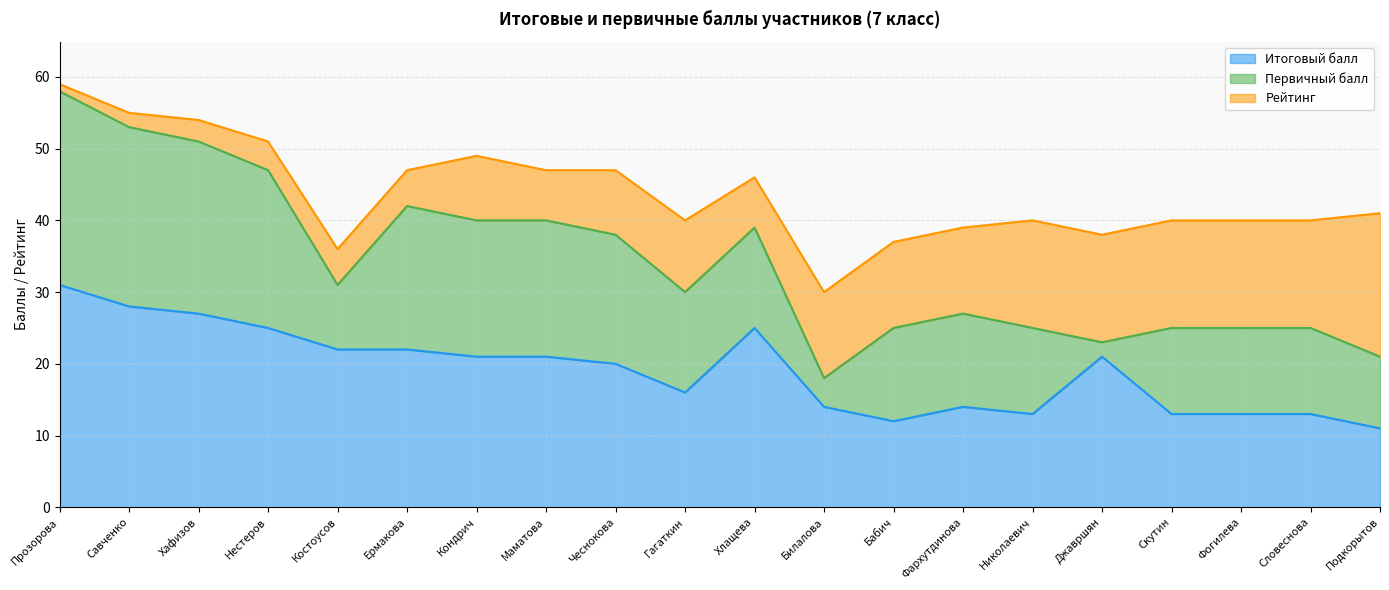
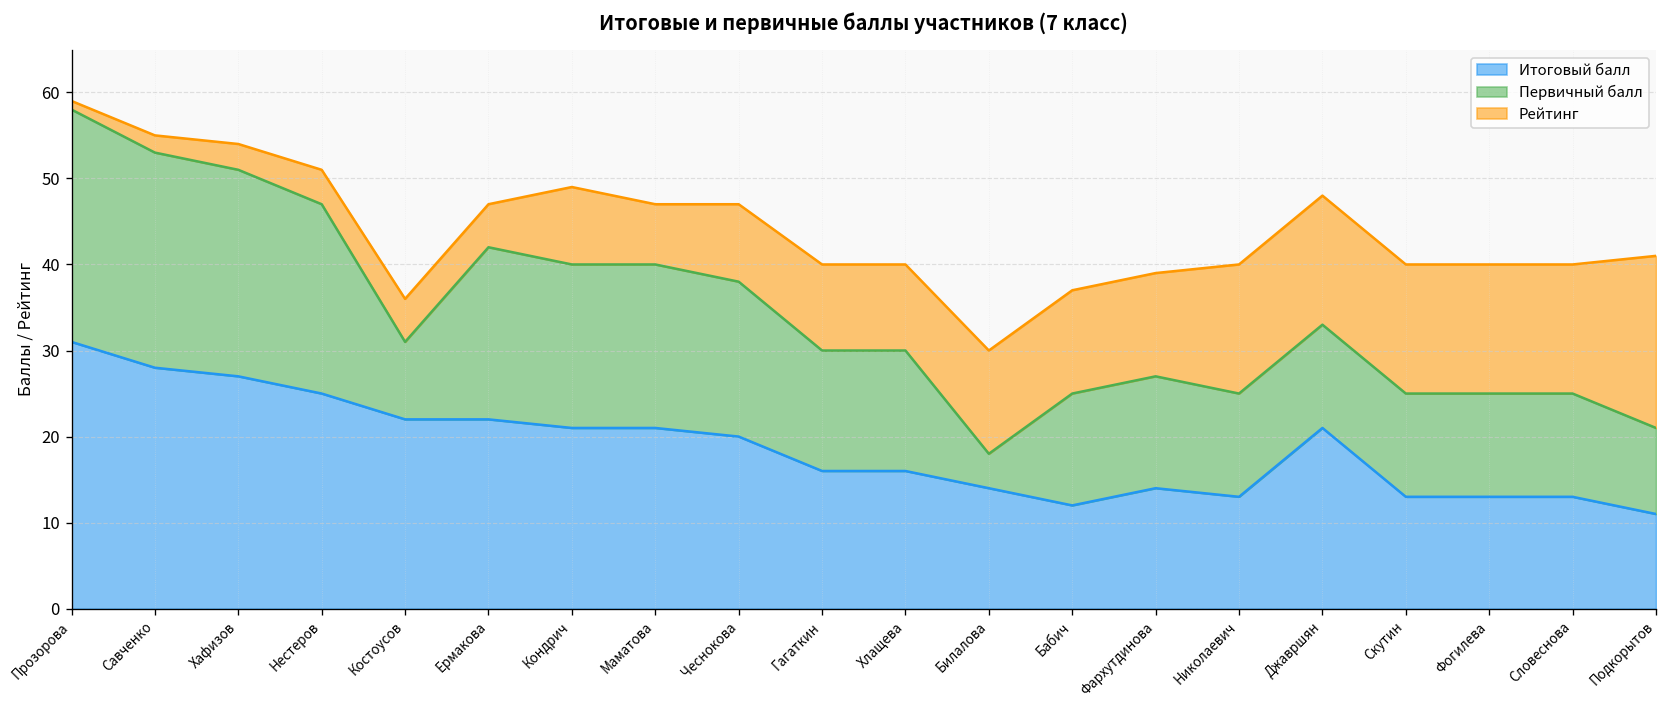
  {
    "Итоговый балл": {
      "Прозорова": 31,
      "Савченко": 28,
      "Хафизов": 27,
      "Нестеров": 25,
      "Костоусов": 22,
      "Ермакова": 22,
      "Кондрич": 21,
      "Маматова": 21,
      "Чеснокова": 20,
      "Гагаткин": 16,
-     "Хлащева": 25,
+     "Хлащева": 16,
      "Билалова": 14,
      "Бабич": 12,
      "Фархутдинова": 14,
      "Николаевич": 13,
      "Джавршян": 21,
      "Скутин": 13,
      "Фогилева": 13,
      "Словеснова": 13,
      "Подкорытов": 11
    },
    "Первичный балл": {
      "Прозорова": 27,
      "Савченко": 25,
      "Хафизов": 24,
      "Нестеров": 22,
      "Костоусов": 9,
      "Ермакова": 20,
      "Кондрич": 19,
      "Маматова": 19,
      "Чеснокова": 18,
      "Гагаткин": 14,
      "Хлащева": 14,
      "Билалова": 4,
      "Бабич": 13,
      "Фархутдинова": 13,
      "Николаевич": 12,
-     "Джавршян": 2,
+     "Джавршян": 12,
      "Скутин": 12,
      "Фогилева": 12,
      "Словеснова": 12,
      "Подкорытов": 10
    },
    "Рейтинг": {
      "Прозорова": 1,
      "Савченко": 2,
      "Хафизов": 3,
      "Нестеров": 4,
      "Костоусов": 5,
      "Ермакова": 5,
      "Кондрич": 9,
      "Маматова": 7,
      "Чеснокова": 9,
      "Гагаткин": 10,
-     "Хлащева": 7,
+     "Хлащева": 10,
      "Билалова": 12,
      "Бабич": 12,
      "Фархутдинова": 12,
      "Николаевич": 15,
      "Джавршян": 15,
      "Скутин": 15,
      "Фогилева": 15,
      "Словеснова": 15,
      "Подкорытов": 20
    }
  }
